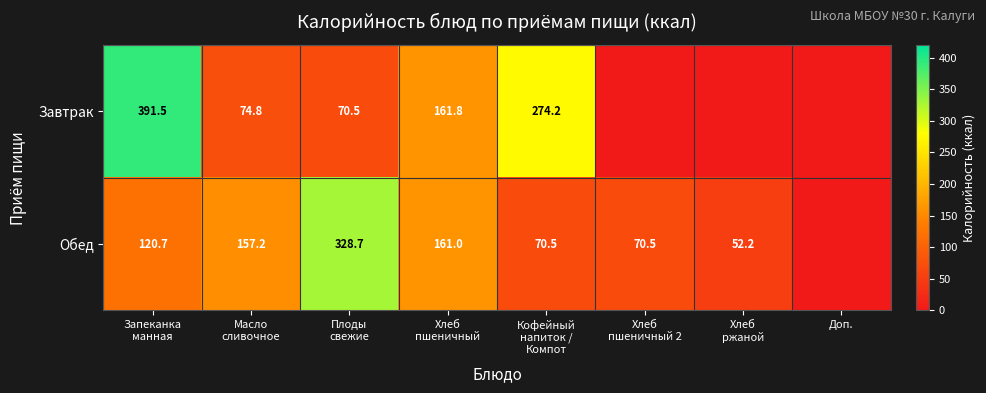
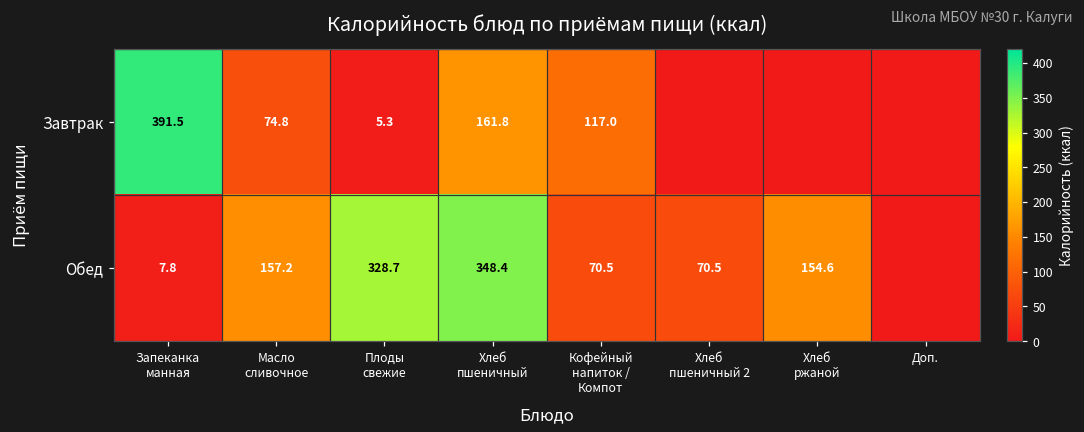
  {
    "Завтрак": {
      "Запеканка манная": 391.5,
      "Масло сливочное": 74.8,
-     "Плоды свежие": 70.5,
+     "Плоды свежие": 5.3,
      "Хлеб пшеничный": 161.8,
-     "Кофейный напиток / Компот": 274.2
+     "Кофейный напиток / Компот": 117.0
    },
    "Обед": {
-     "Запеканка манная": 120.7,
+     "Запеканка манная": 7.8,
      "Масло сливочное": 157.2,
      "Плоды свежие": 328.7,
-     "Хлеб пшеничный": 161.0,
+     "Хлеб пшеничный": 348.4,
      "Кофейный напиток / Компот": 70.5,
      "Хлеб пшеничный 2": 70.5,
-     "Хлеб ржаной": 52.2
+     "Хлеб ржаной": 154.6
    }
  }
